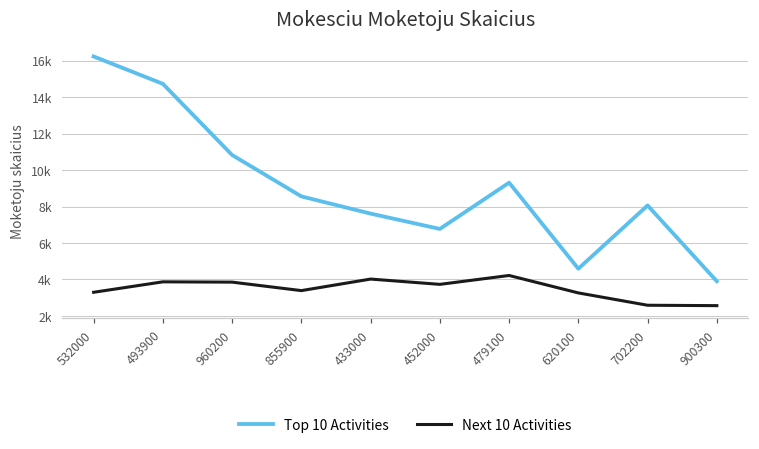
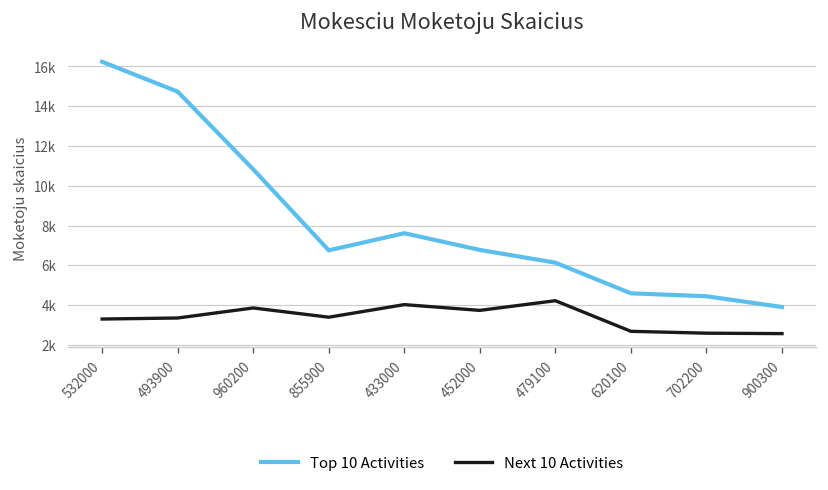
  {
    "Top 10 Activities": {
      "532000": 16200,
      "493900": 14700,
      "960200": 10800,
-     "855900": 8600,
+     "855900": 6800,
      "433000": 7600,
      "452000": 6800,
-     "479100": 9300,
+     "479100": 6100,
      "620100": 4600,
-     "702200": 8100,
+     "702200": 4400,
      "900300": 3900
    },
    "Next 10 Activities": {
      "532000": 3300,
-     "493900": 3900,
+     "493900": 3400,
      "960200": 3900,
      "855900": 3400,
      "433000": 4000,
      "452000": 3700,
      "479100": 4200,
-     "620100": 3300,
+     "620100": 2700,
      "702200": 2600,
      "900300": 2600
    }
  }
